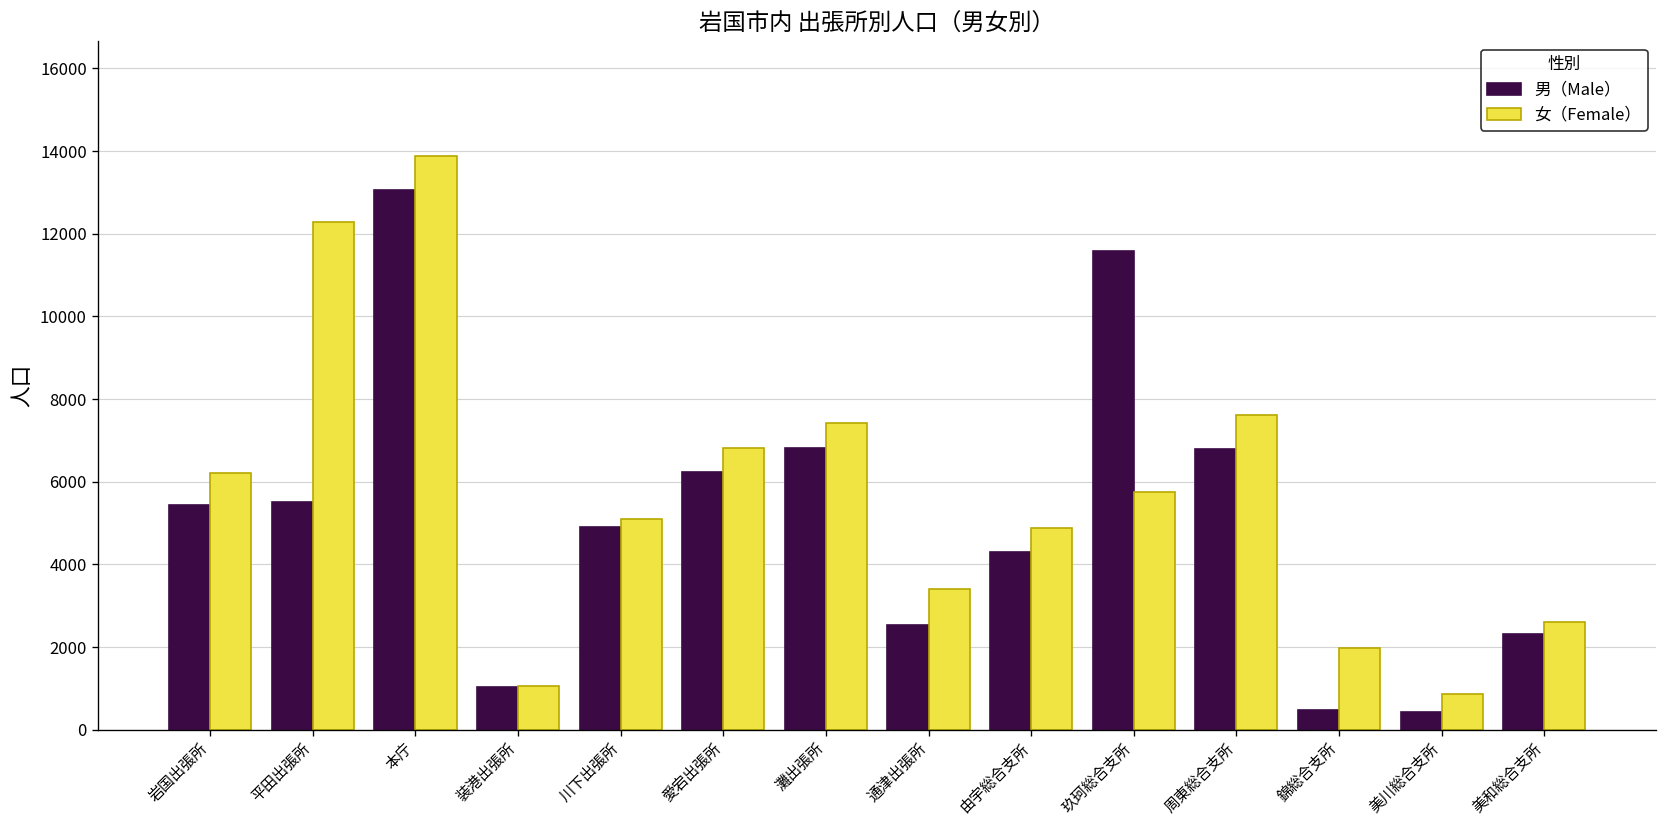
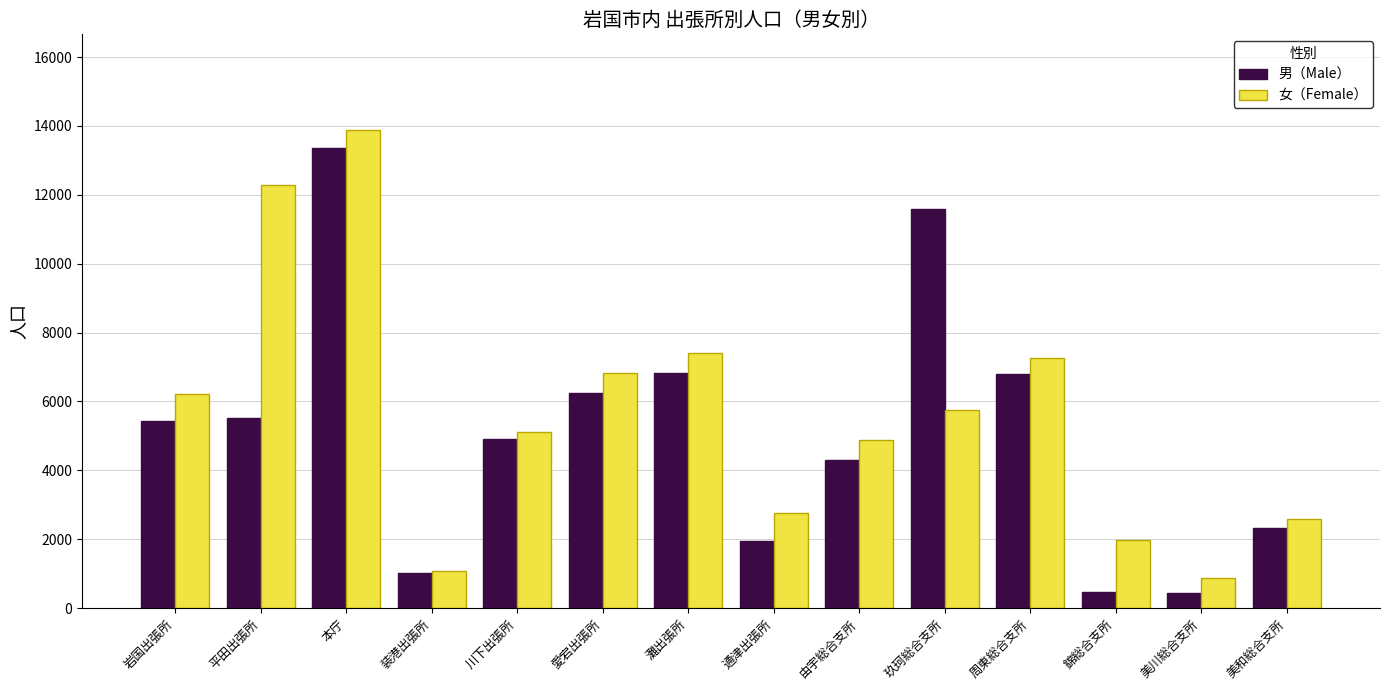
  {
    "男（Male）": {
      "岩国出張所": 5400,
      "平田出張所": 5500,
-     "本庁": 13100,
+     "本庁": 13400,
      "装港出張所": 1000,
      "川下出張所": 4900,
      "愛宕出張所": 6200,
      "灘出張所": 6800,
-     "通津出張所": 2500,
+     "通津出張所": 1900,
      "由宇総合支所": 4300,
      "玖珂総合支所": 11600,
      "周東総合支所": 6800,
      "錦総合支所": 500,
      "美川総合支所": 400,
      "美和総合支所": 2300
    },
    "女（Female）": {
      "岩国出張所": 6200,
      "平田出張所": 12300,
      "本庁": 13900,
      "装港出張所": 1100,
      "川下出張所": 5100,
      "愛宕出張所": 6800,
      "灘出張所": 7400,
-     "通津出張所": 3400,
+     "通津出張所": 2800,
      "由宇総合支所": 4900,
      "玖珂総合支所": 5700,
-     "周東総合支所": 7600,
+     "周東総合支所": 7200,
      "錦総合支所": 2000,
      "美川総合支所": 900,
      "美和総合支所": 2600
    }
  }
